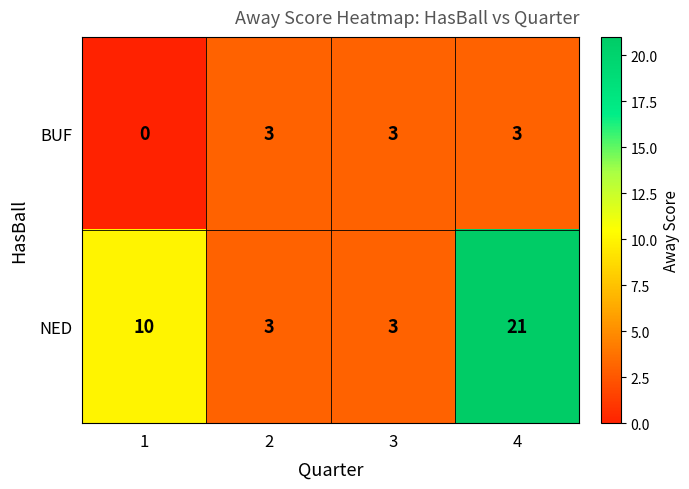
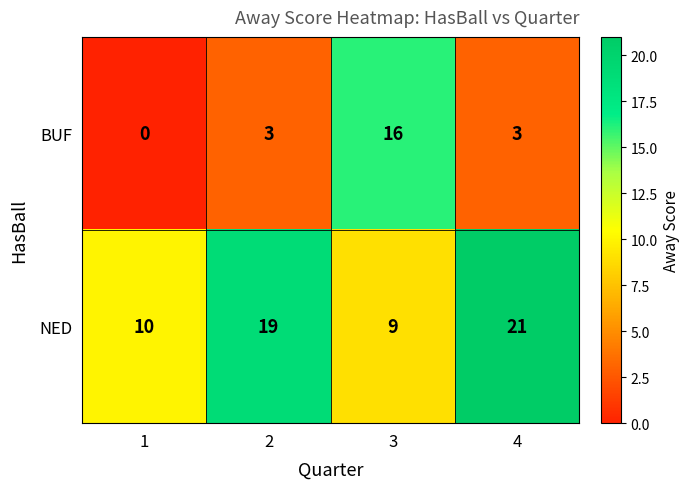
  {
    "BUF": {
      "1": 0,
      "2": 3,
-     "3": 3,
+     "3": 16,
      "4": 3
    },
    "NED": {
      "1": 10,
-     "2": 3,
-     "3": 3,
+     "2": 19,
+     "3": 9,
      "4": 21
    }
  }
